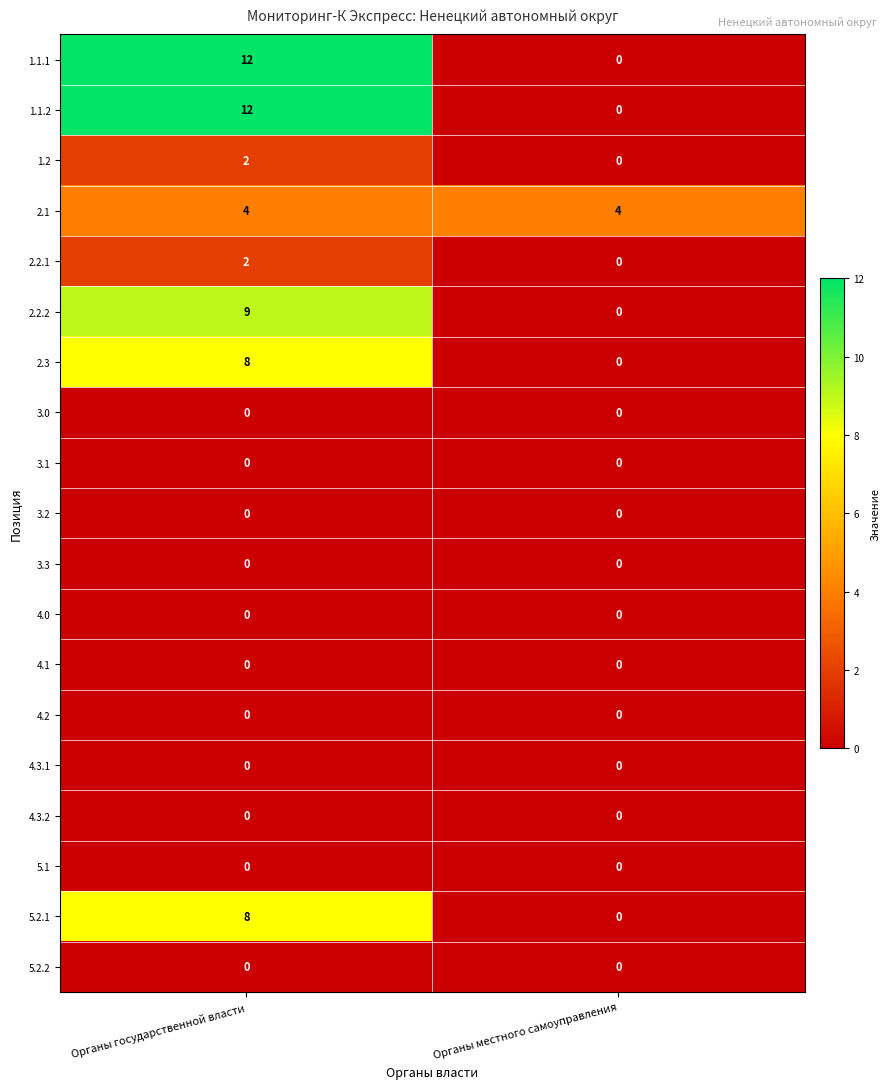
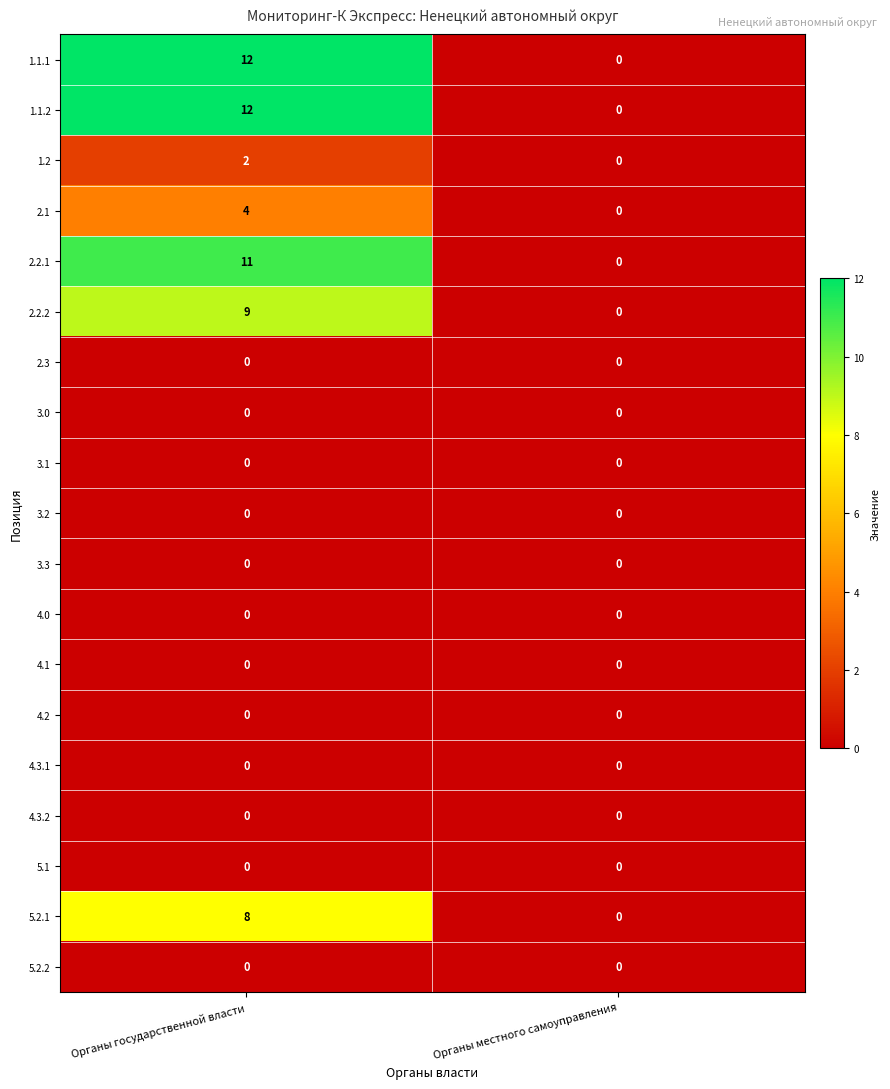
  {
    "1.1.1": {
      "Органы государственной власти": 12,
      "Органы местного самоуправления": 0
    },
    "1.1.2": {
      "Органы государственной власти": 12,
      "Органы местного самоуправления": 0
    },
    "1.2": {
      "Органы государственной власти": 2,
      "Органы местного самоуправления": 0
    },
    "2.1": {
      "Органы государственной власти": 4,
-     "Органы местного самоуправления": 4
+     "Органы местного самоуправления": 0
    },
    "2.2.1": {
-     "Органы государственной власти": 2,
+     "Органы государственной власти": 11,
      "Органы местного самоуправления": 0
    },
    "2.2.2": {
      "Органы государственной власти": 9,
      "Органы местного самоуправления": 0
    },
    "2.3": {
-     "Органы государственной власти": 8,
+     "Органы государственной власти": 0,
      "Органы местного самоуправления": 0
    },
    "3.0": {
      "Органы государственной власти": 0,
      "Органы местного самоуправления": 0
    },
    "3.1": {
      "Органы государственной власти": 0,
      "Органы местного самоуправления": 0
    },
    "3.2": {
      "Органы государственной власти": 0,
      "Органы местного самоуправления": 0
    },
    "3.3": {
      "Органы государственной власти": 0,
      "Органы местного самоуправления": 0
    },
    "4.0": {
      "Органы государственной власти": 0,
      "Органы местного самоуправления": 0
    },
    "4.1": {
      "Органы государственной власти": 0,
      "Органы местного самоуправления": 0
    },
    "4.2": {
      "Органы государственной власти": 0,
      "Органы местного самоуправления": 0
    },
    "4.3.1": {
      "Органы государственной власти": 0,
      "Органы местного самоуправления": 0
    },
    "4.3.2": {
      "Органы государственной власти": 0,
      "Органы местного самоуправления": 0
    },
    "5.1": {
      "Органы государственной власти": 0,
      "Органы местного самоуправления": 0
    },
    "5.2.1": {
      "Органы государственной власти": 8,
      "Органы местного самоуправления": 0
    },
    "5.2.2": {
      "Органы государственной власти": 0,
      "Органы местного самоуправления": 0
    }
  }
